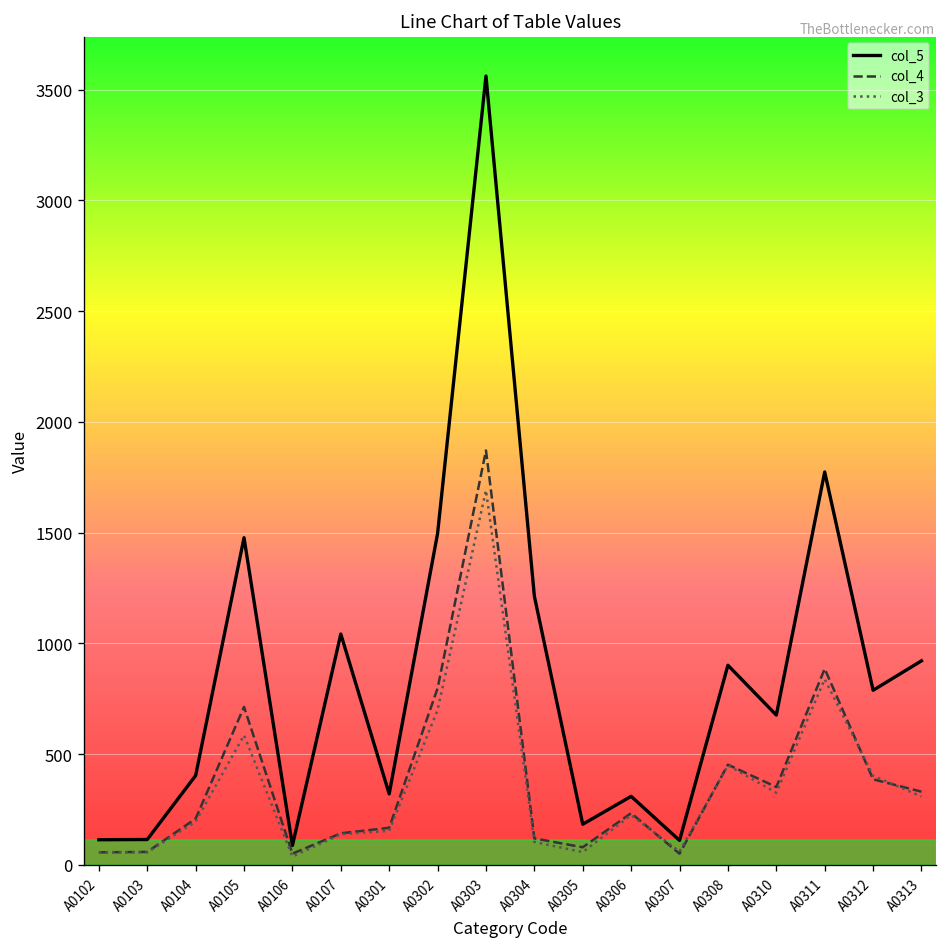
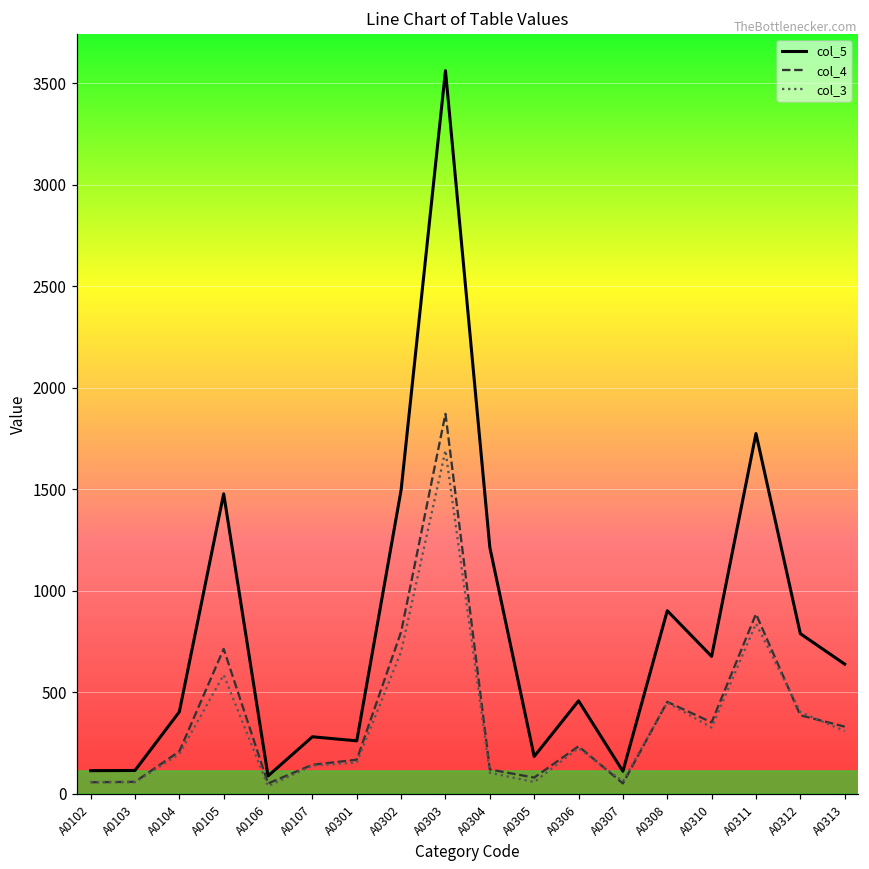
  {
    "col_5": {
      "A0102": 110,
      "A0103": 110,
      "A0104": 400,
      "A0105": 1480,
-     "A0107": 1040,
-     "A0301": 320,
+     "A0107": 280,
+     "A0301": 260,
      "A0302": 1500,
      "A0303": 3560,
      "A0304": 1210,
      "A0305": 180,
-     "A0306": 310,
+     "A0306": 460,
      "A0308": 900,
      "A0310": 680,
      "A0311": 1770,
      "A0312": 790,
-     "A0313": 920
+     "A0313": 640
    }
  }
